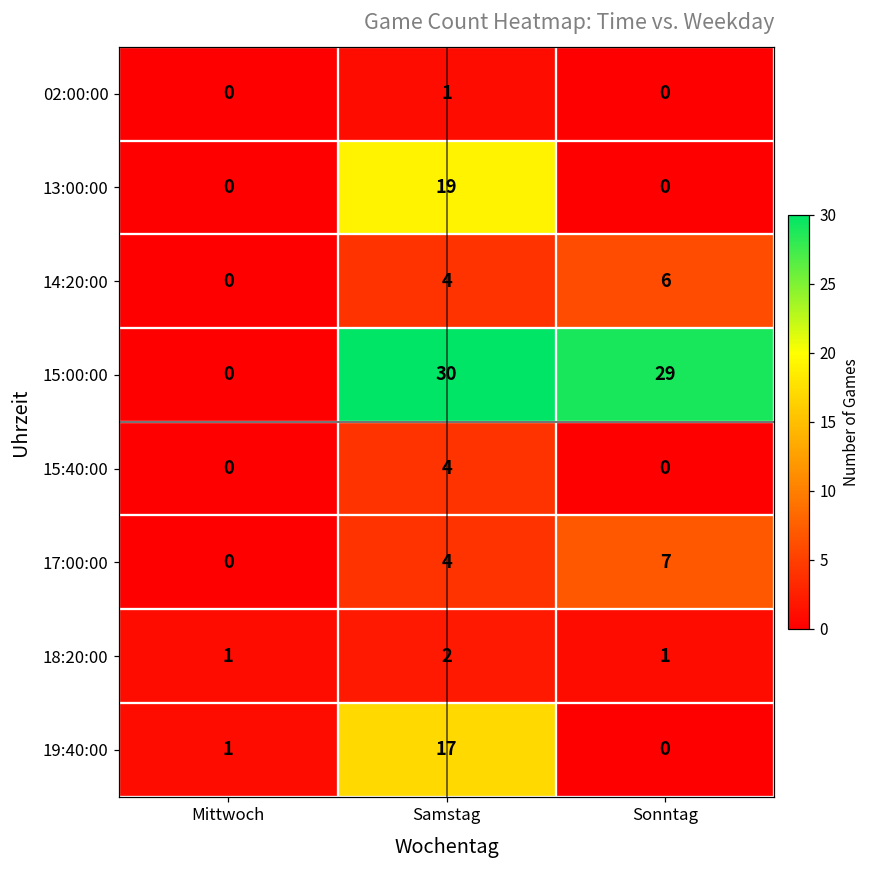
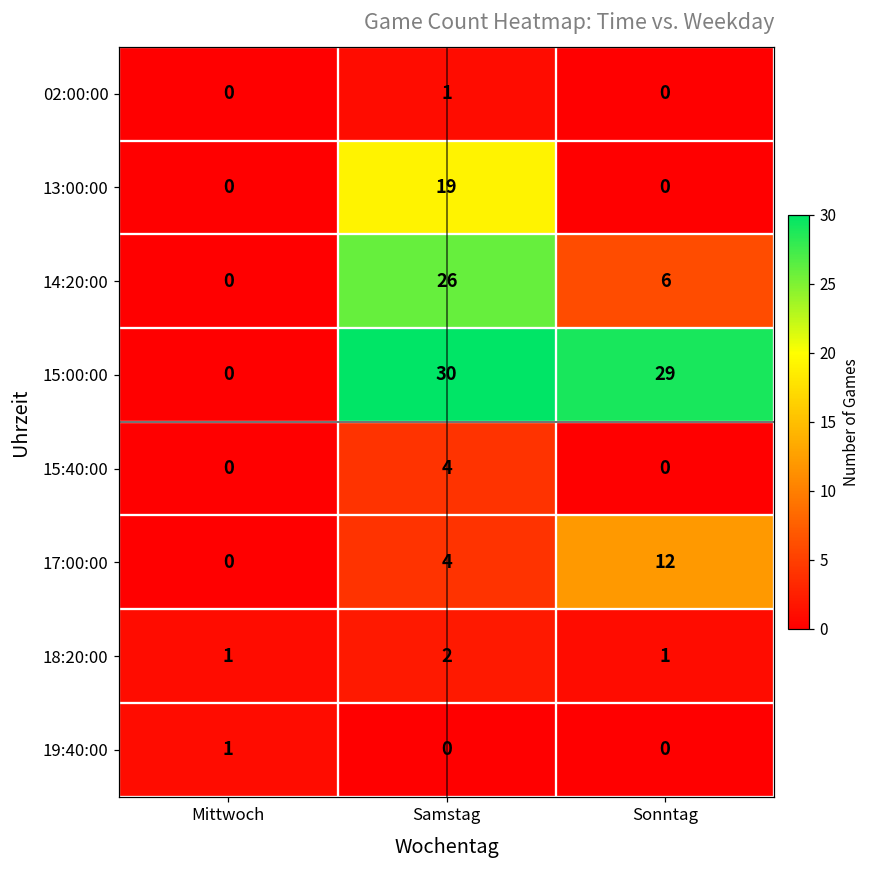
  {
    "02:00:00": {
      "Mittwoch": 0,
      "Samstag": 1,
      "Sonntag": 0
    },
    "13:00:00": {
      "Mittwoch": 0,
      "Samstag": 19,
      "Sonntag": 0
    },
    "14:20:00": {
      "Mittwoch": 0,
-     "Samstag": 4,
+     "Samstag": 26,
      "Sonntag": 6
    },
    "15:00:00": {
      "Mittwoch": 0,
      "Samstag": 30,
      "Sonntag": 29
    },
    "15:40:00": {
      "Mittwoch": 0,
      "Samstag": 4,
      "Sonntag": 0
    },
    "17:00:00": {
      "Mittwoch": 0,
      "Samstag": 4,
-     "Sonntag": 7
+     "Sonntag": 12
    },
    "18:20:00": {
      "Mittwoch": 1,
      "Samstag": 2,
      "Sonntag": 1
    },
    "19:40:00": {
      "Mittwoch": 1,
-     "Samstag": 17,
+     "Samstag": 0,
      "Sonntag": 0
    }
  }
